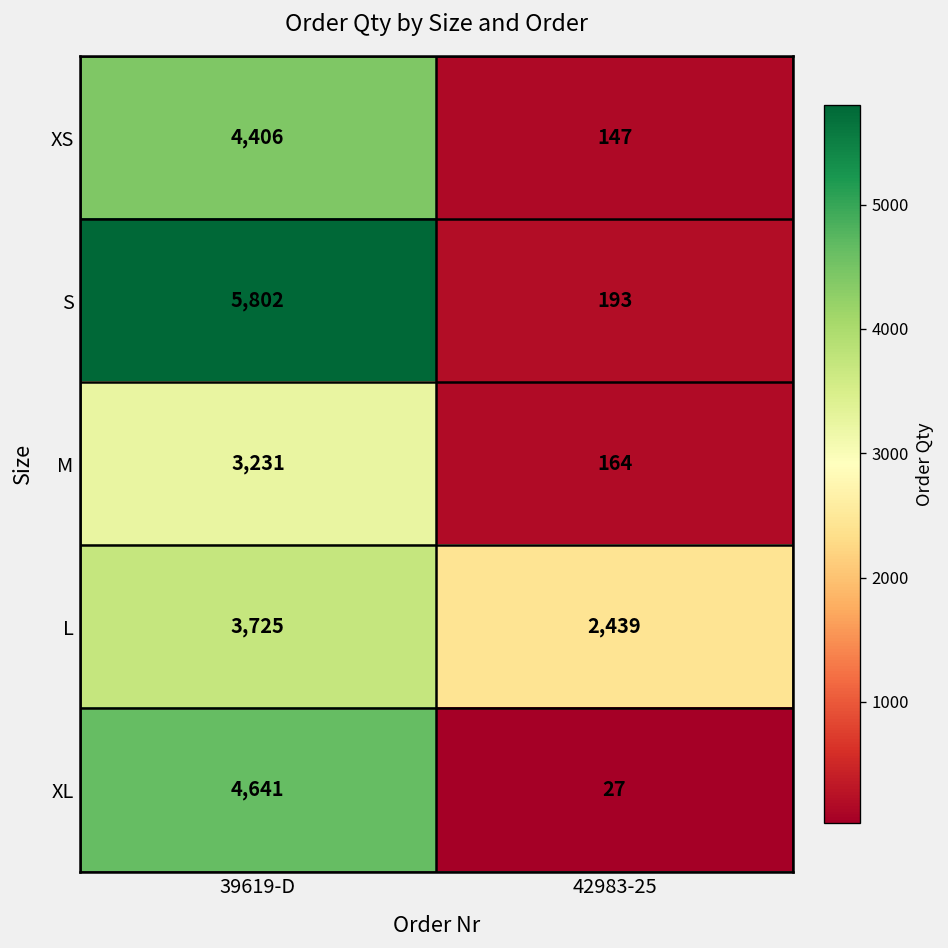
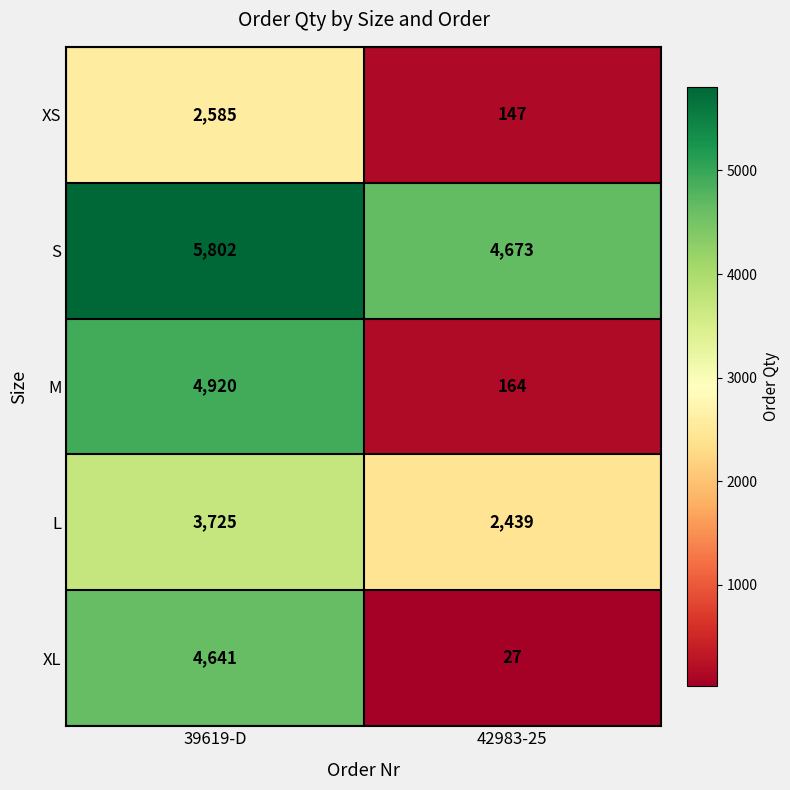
  {
    "XS": {
-     "39619-D": "4,406",
+     "39619-D": "2,585",
      "42983-25": "147"
    },
    "S": {
      "39619-D": "5,802",
-     "42983-25": "193"
+     "42983-25": "4,673"
    },
    "M": {
-     "39619-D": "3,231",
+     "39619-D": "4,920",
      "42983-25": "164"
    },
    "L": {
      "39619-D": "3,725",
      "42983-25": "2,439"
    },
    "XL": {
      "39619-D": "4,641",
      "42983-25": "27"
    }
  }
